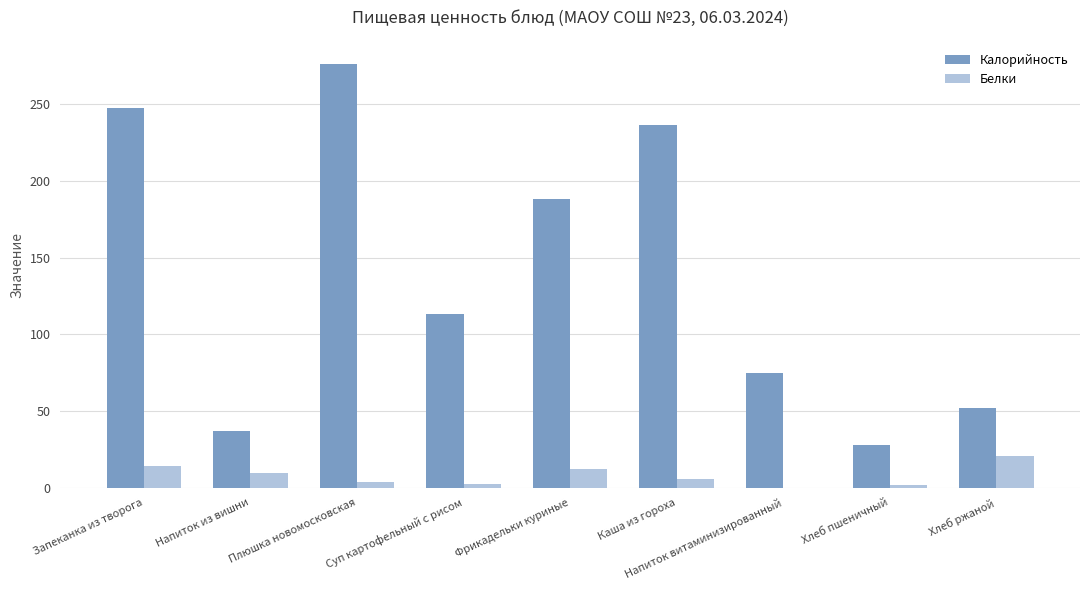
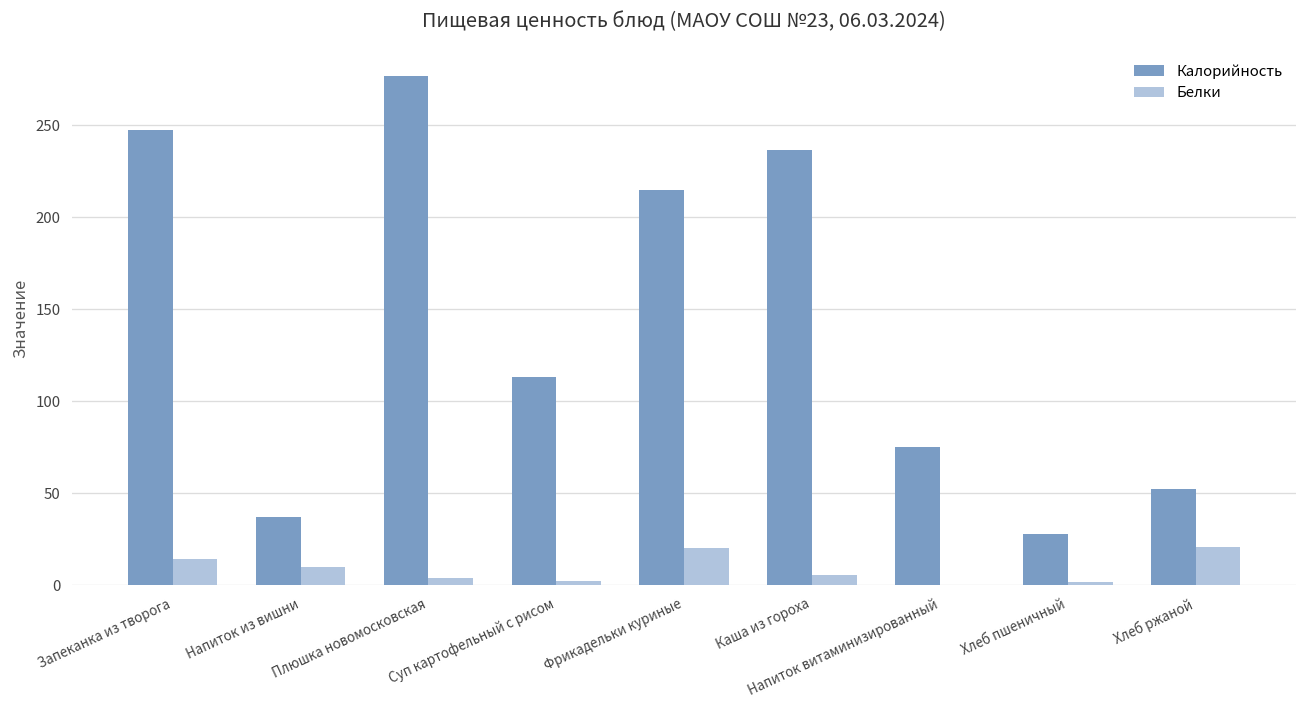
  {
    "Калорийность": {
      "Запеканка из творога": 247,
      "Напиток из вишни": 37,
      "Плюшка новомосковская": 277,
      "Суп картофельный с рисом": 113,
-     "Фрикадельки куриные": 188,
+     "Фрикадельки куриные": 215,
      "Каша из гороха": 236,
      "Напиток витаминизированный": 75,
      "Хлеб пшеничный": 28,
      "Хлеб ржаной": 52
    },
    "Белки": {
      "Запеканка из творога": 14,
      "Напиток из вишни": 10,
      "Плюшка новомосковская": 4,
      "Суп картофельный с рисом": 3,
-     "Фрикадельки куриные": 12,
+     "Фрикадельки куриные": 20,
      "Каша из гороха": 6,
      "Напиток витаминизированный": 0,
      "Хлеб пшеничный": 2,
      "Хлеб ржаной": 21
    }
  }
